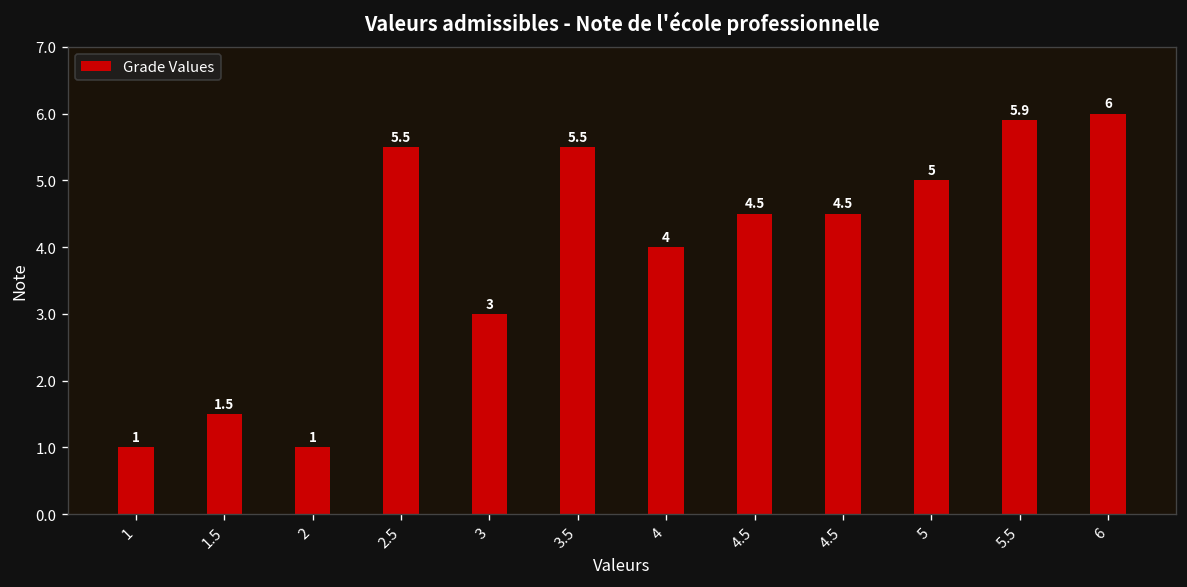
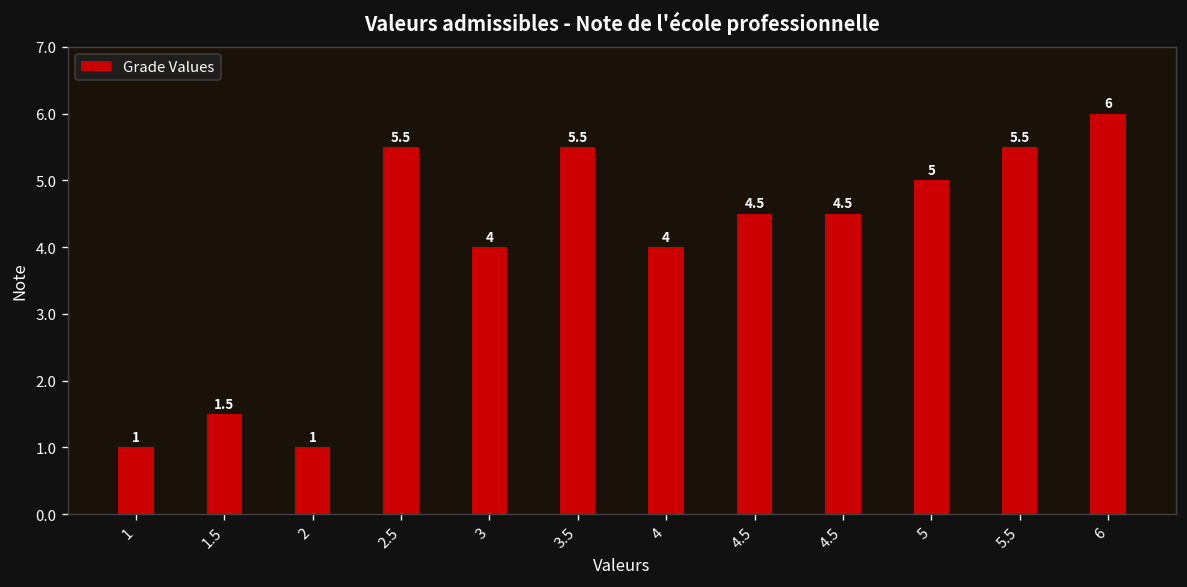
  {
    "1": 1,
    "1.5": 1.5,
    "2": 1,
    "2.5": 5.5,
-   "3": 3,
+   "3": 4,
    "3.5": 5.5,
    "4": 4,
    "5": 5,
-   "5.5": 5.9,
+   "5.5": 5.5,
    "6": 6
  }
